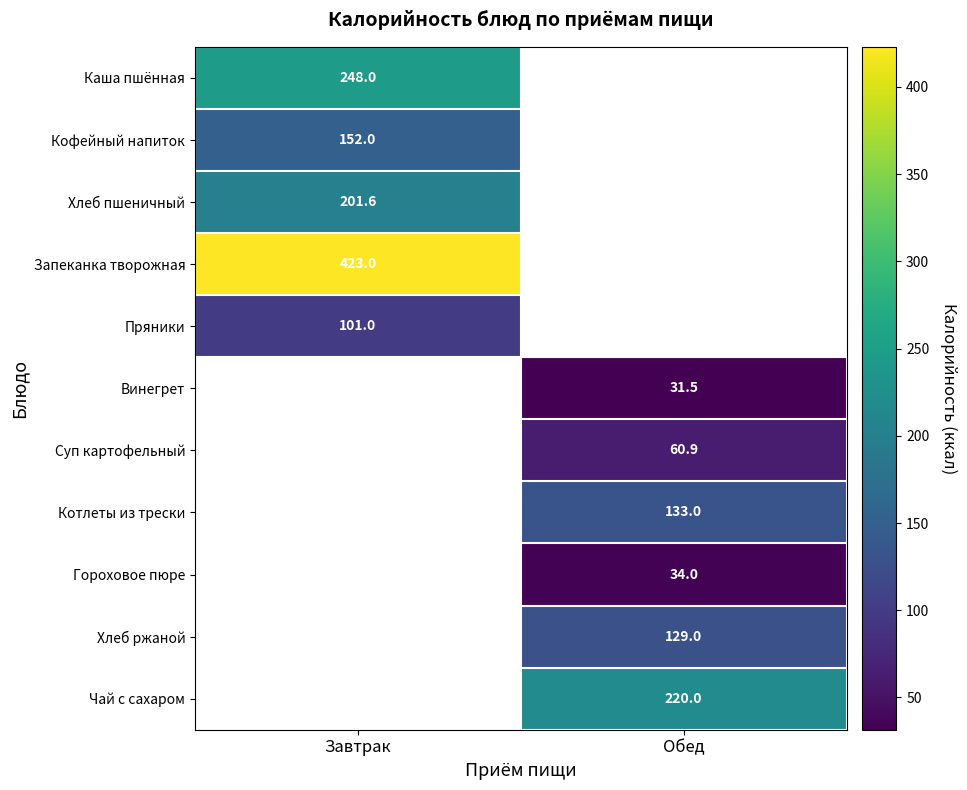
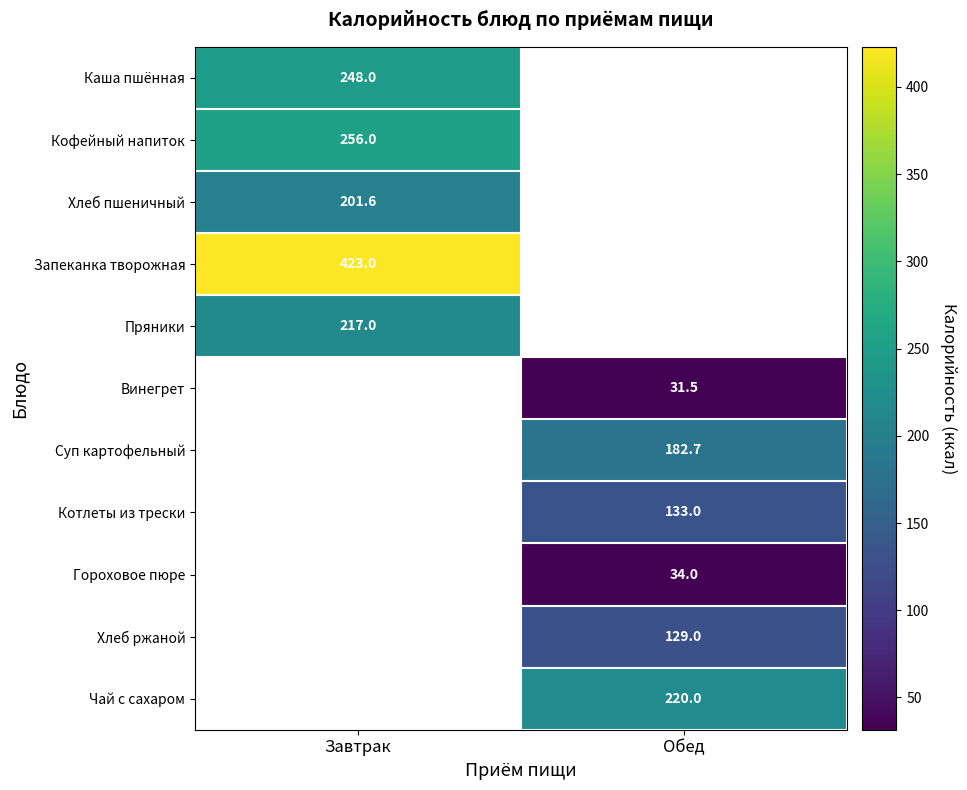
  {
    "Каша пшённая": {
      "Завтрак": 248.0
    },
    "Кофейный напиток": {
-     "Завтрак": 152.0
+     "Завтрак": 256.0
    },
    "Хлеб пшеничный": {
      "Завтрак": 201.6
    },
    "Запеканка творожная": {
      "Завтрак": 423.0
    },
    "Пряники": {
-     "Завтрак": 101.0
+     "Завтрак": 217.0
    },
    "Винегрет": {
      "Обед": 31.5
    },
    "Суп картофельный": {
-     "Обед": 60.9
+     "Обед": 182.7
    },
    "Котлеты из трески": {
      "Обед": 133.0
    },
    "Гороховое пюре": {
      "Обед": 34.0
    },
    "Хлеб ржаной": {
      "Обед": 129.0
    },
    "Чай с сахаром": {
      "Обед": 220.0
    }
  }
